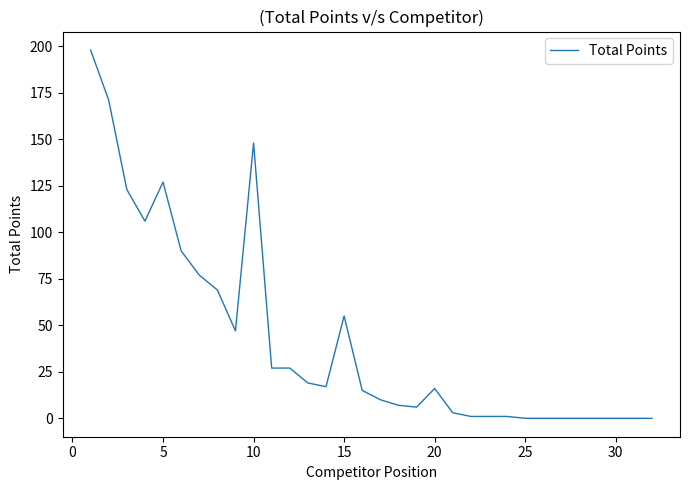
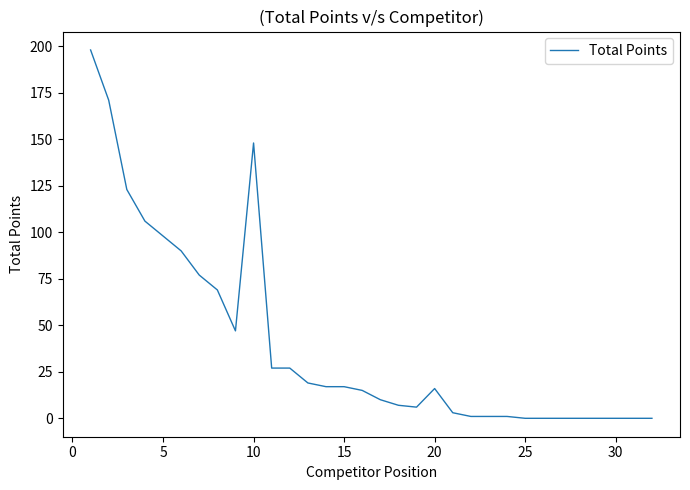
  {
-   "5": 127,
+   "5": 98,
    "10": 148,
-   "15": 55,
+   "15": 17,
    "20": 16,
    "25": 0,
    "30": 0
  }
